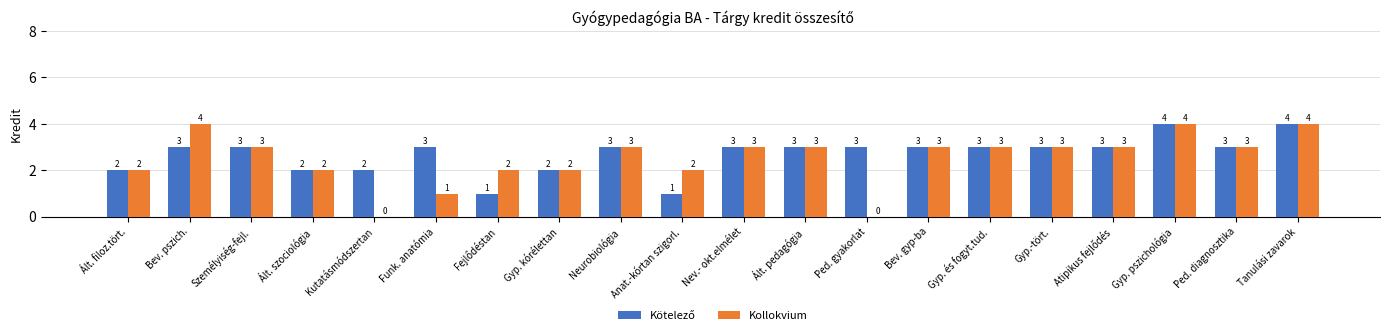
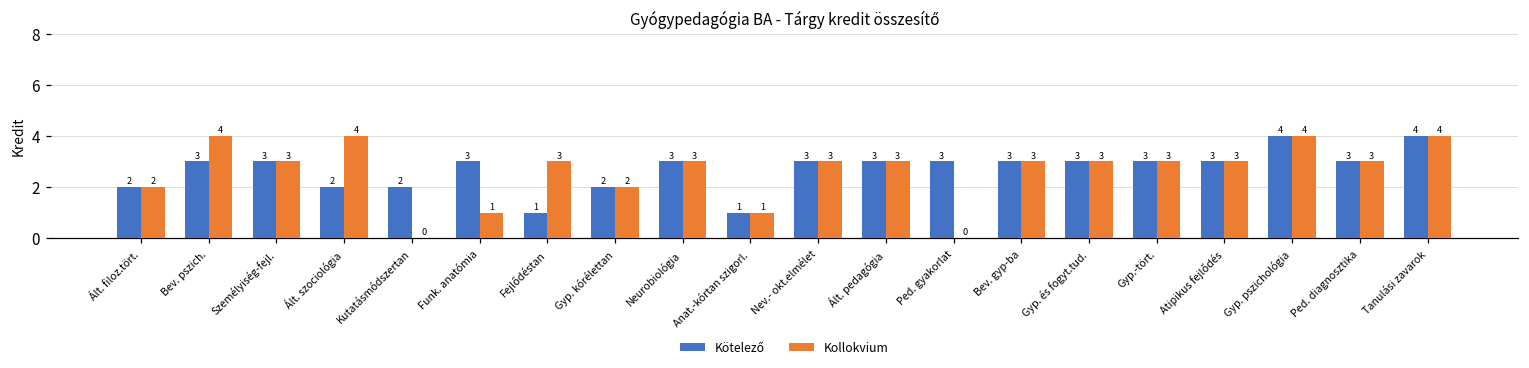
  {
    "Kötelező": {
      "Ált. filoz.tört.": 2,
      "Bev. pszich.": 3,
      "Személyiség-fejl.": 3,
      "Ált. szociológia": 2,
      "Kutatásmódszertan": 2,
      "Funk. anatómia": 3,
      "Fejlődéstan": 1,
      "Gyp. kórélettan": 2,
      "Neurobiológia": 3,
      "Anat.-kórtan szigorl.": 1,
      "Nev.- okt.elmélet": 3,
      "Ált. pedagógia": 3,
      "Ped. gyakorlat": 3,
      "Bev. gyp-ba": 3,
      "Gyp. és fogyt.tud.": 3,
      "Gyp.-tört.": 3,
      "Atipikus fejlődés": 3,
      "Gyp. pszichológia": 4,
      "Ped. diagnosztika": 3,
      "Tanulási zavarok": 4
    },
    "Kollokvium": {
      "Ált. filoz.tört.": 2,
      "Bev. pszich.": 4,
      "Személyiség-fejl.": 3,
-     "Ált. szociológia": 2,
+     "Ált. szociológia": 4,
      "Kutatásmódszertan": 0,
      "Funk. anatómia": 1,
-     "Fejlődéstan": 2,
+     "Fejlődéstan": 3,
      "Gyp. kórélettan": 2,
      "Neurobiológia": 3,
-     "Anat.-kórtan szigorl.": 2,
+     "Anat.-kórtan szigorl.": 1,
      "Nev.- okt.elmélet": 3,
      "Ált. pedagógia": 3,
      "Ped. gyakorlat": 0,
      "Bev. gyp-ba": 3,
      "Gyp. és fogyt.tud.": 3,
      "Gyp.-tört.": 3,
      "Atipikus fejlődés": 3,
      "Gyp. pszichológia": 4,
      "Ped. diagnosztika": 3,
      "Tanulási zavarok": 4
    }
  }
